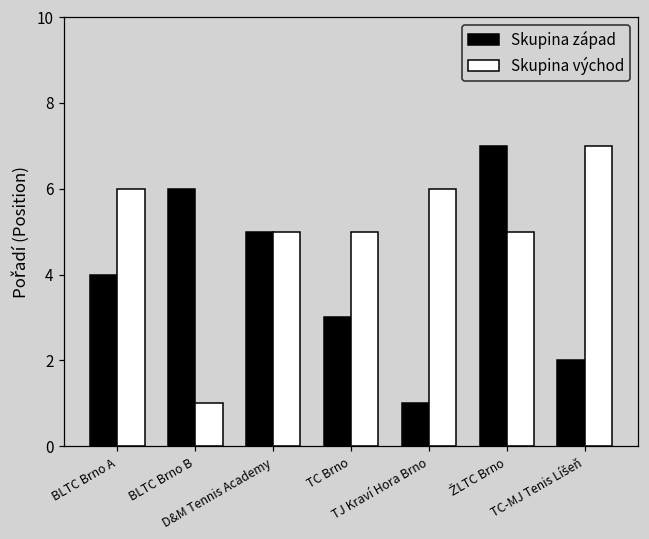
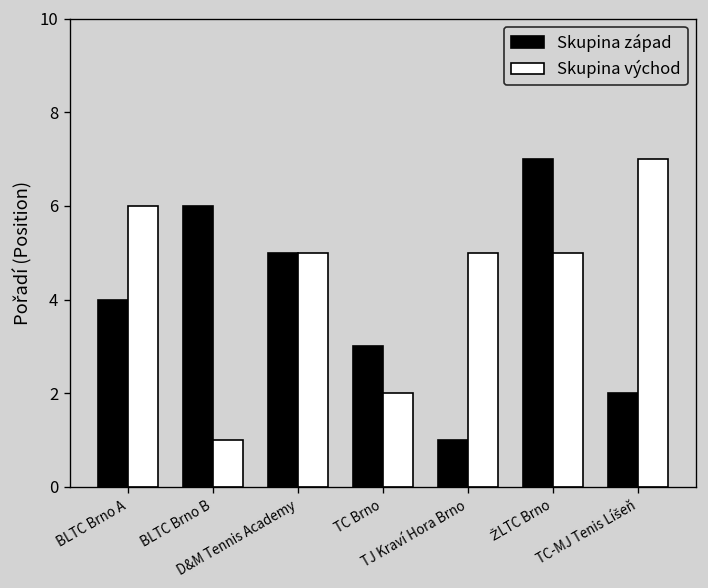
  {
    "Skupina západ": {
      "BLTC Brno A": 4,
      "BLTC Brno B": 6,
      "D&M Tennis Academy": 5,
      "TC Brno": 3,
      "TJ Kraví Hora Brno": 1,
      "ŽLTC Brno": 7,
      "TC-MJ Tenis Líšeň": 2
    },
    "Skupina východ": {
      "BLTC Brno A": 6,
      "BLTC Brno B": 1,
      "D&M Tennis Academy": 5,
-     "TC Brno": 5,
-     "TJ Kraví Hora Brno": 6,
+     "TC Brno": 2,
+     "TJ Kraví Hora Brno": 5,
      "ŽLTC Brno": 5,
      "TC-MJ Tenis Líšeň": 7
    }
  }
